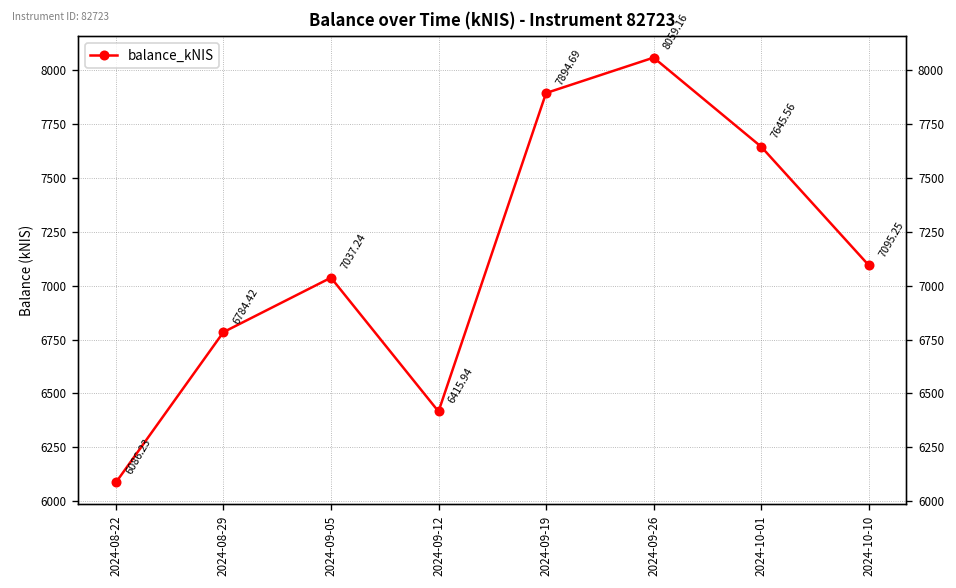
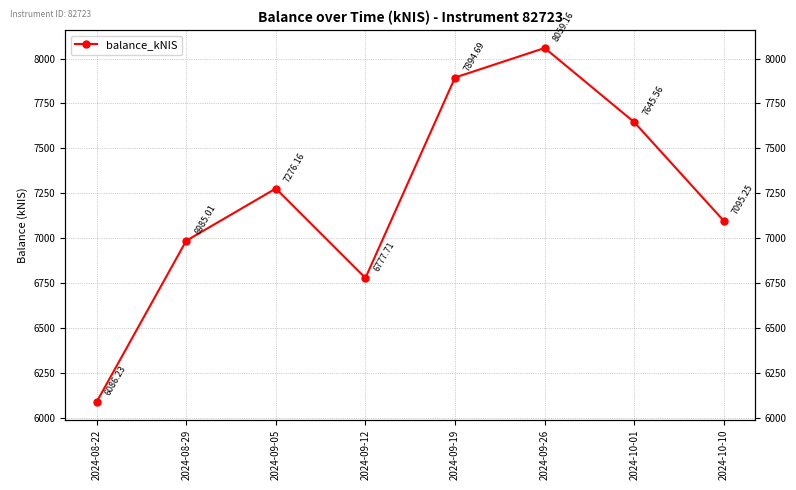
  {
    "2024-08-22": 6086.23,
-   "2024-08-29": 6784.42,
-   "2024-09-05": 7037.24,
-   "2024-09-12": 6415.94,
+   "2024-08-29": 6985.01,
+   "2024-09-05": 7276.16,
+   "2024-09-12": 6777.71,
    "2024-09-19": 7894.69,
    "2024-09-26": 8059.16,
    "2024-10-01": 7645.56,
    "2024-10-10": 7095.25
  }
